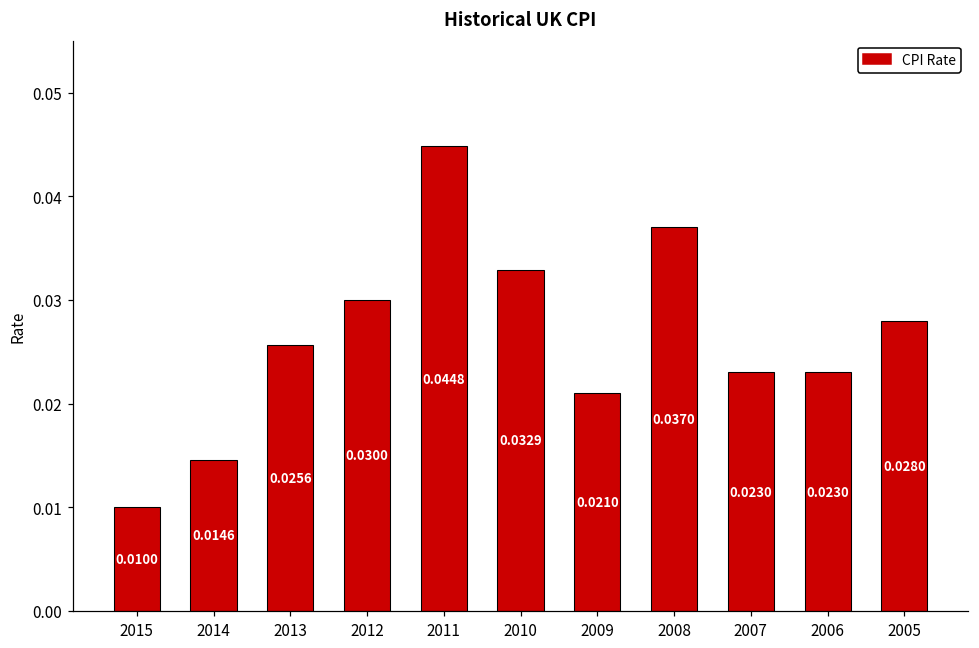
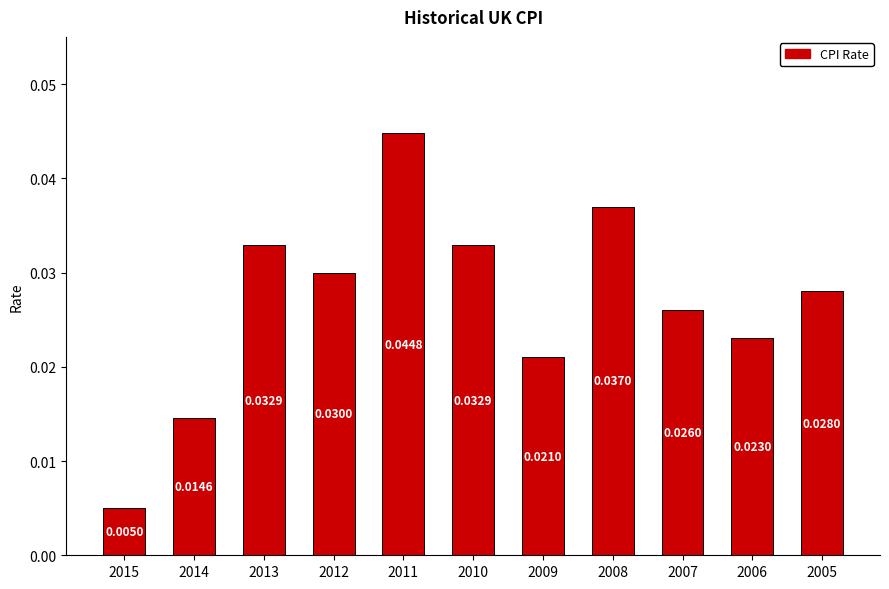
  {
-   "2015": 0.0100,
+   "2015": 0.0050,
    "2014": 0.0146,
-   "2013": 0.0256,
+   "2013": 0.0329,
    "2012": 0.0300,
    "2011": 0.0448,
    "2010": 0.0329,
    "2009": 0.0210,
    "2008": 0.0370,
-   "2007": 0.0230,
+   "2007": 0.0260,
    "2006": 0.0230,
    "2005": 0.0280
  }
